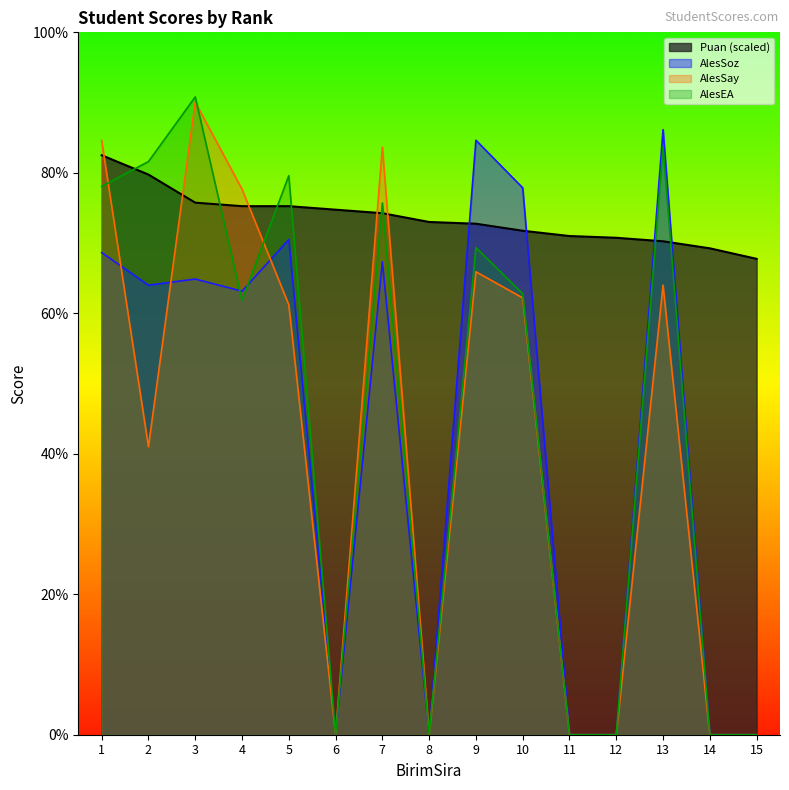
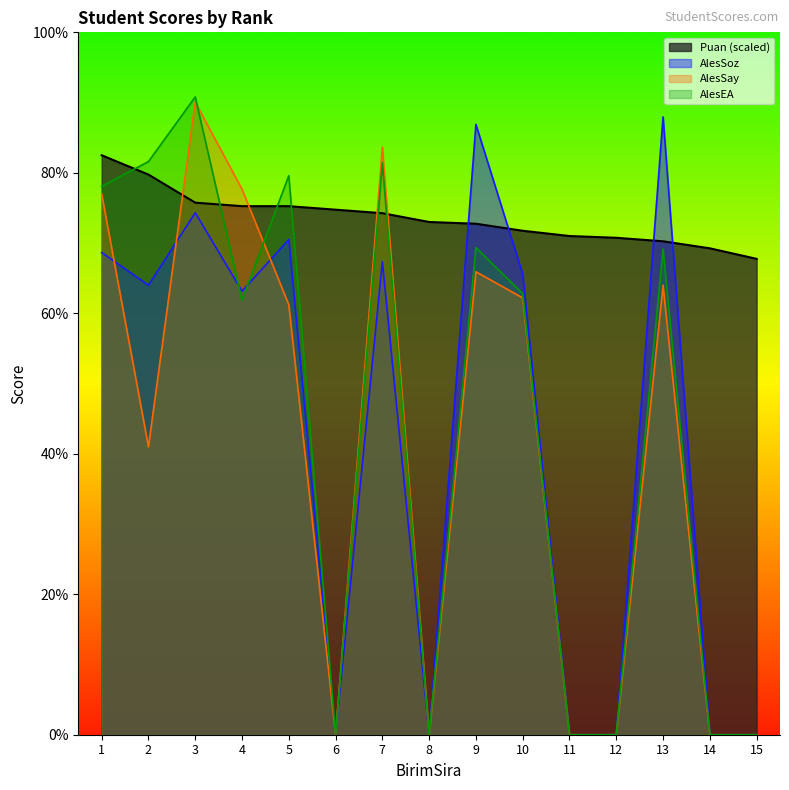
  {
    "AlesSoz": {
      "1": "69%",
      "2": "64%",
-     "3": "65%",
+     "3": "74%",
      "4": "63%",
      "5": "71%",
      "7": "67%",
-     "9": "85%",
-     "10": "78%",
-     "13": "86%"
+     "9": "87%",
+     "10": "66%",
+     "13": "88%"
    },
    "AlesSay": {
-     "1": "85%",
+     "1": "77%",
      "2": "41%",
      "3": "90%",
      "4": "78%",
      "5": "61%",
      "7": "84%",
      "9": "66%",
      "10": "62%",
      "13": "64%"
    },
    "AlesEA": {
      "1": "78%",
      "2": "82%",
      "3": "91%",
      "4": "62%",
      "5": "80%",
-     "7": "76%",
+     "7": "81%",
      "9": "69%",
      "10": "63%",
-     "13": "84%"
+     "13": "69%"
    }
  }
